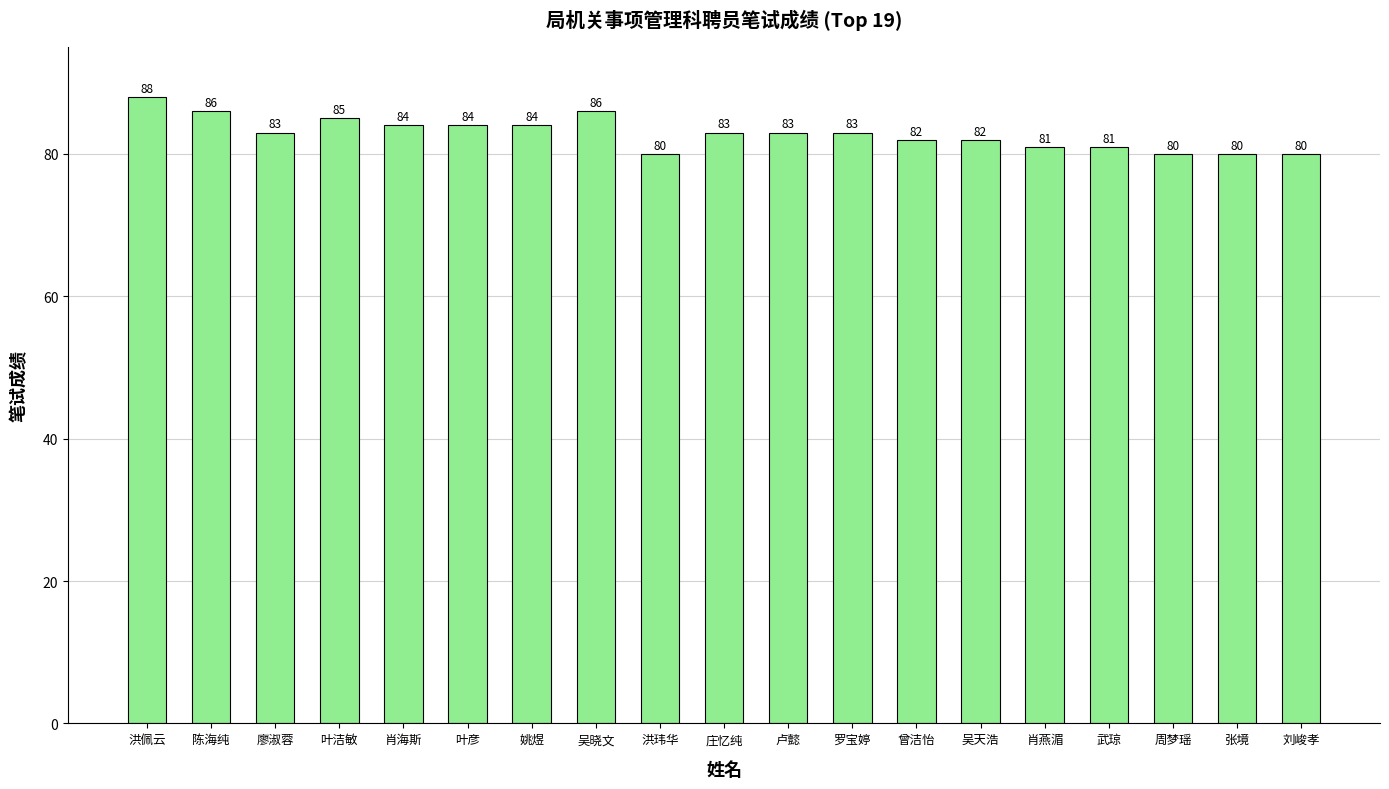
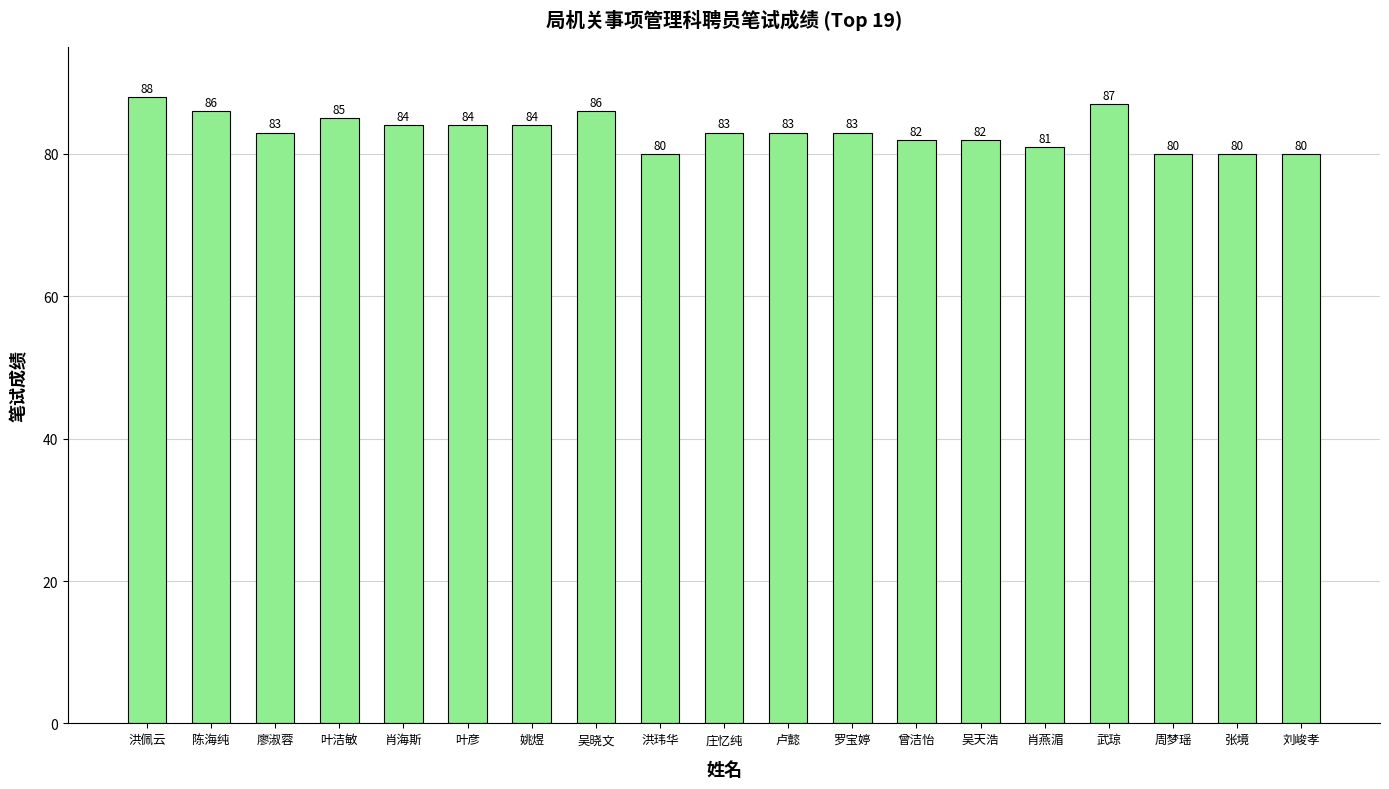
  {
    "洪佩云": 88,
    "陈海纯": 86,
    "廖淑蓉": 83,
    "叶洁敏": 85,
    "肖海斯": 84,
    "叶彦": 84,
    "姚煜": 84,
    "吴晓文": 86,
    "洪玮华": 80,
    "庄忆纯": 83,
    "卢懿": 83,
    "罗宝婷": 83,
    "曾洁怡": 82,
    "吴天浩": 82,
    "肖燕湄": 81,
-   "武琼": 81,
+   "武琼": 87,
    "周梦瑶": 80,
    "张境": 80,
    "刘峻孝": 80
  }
